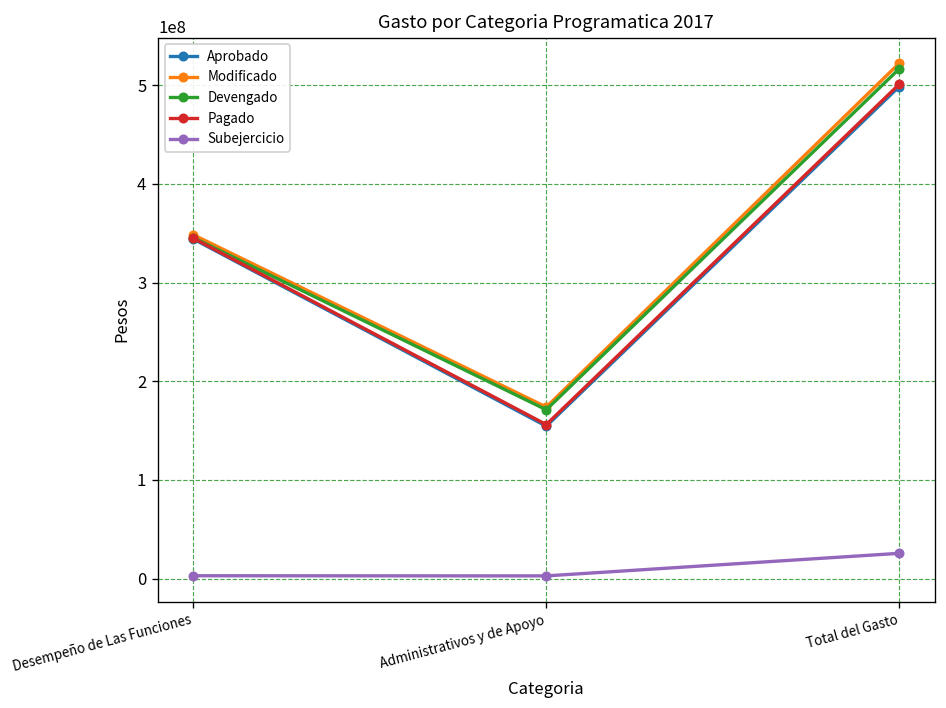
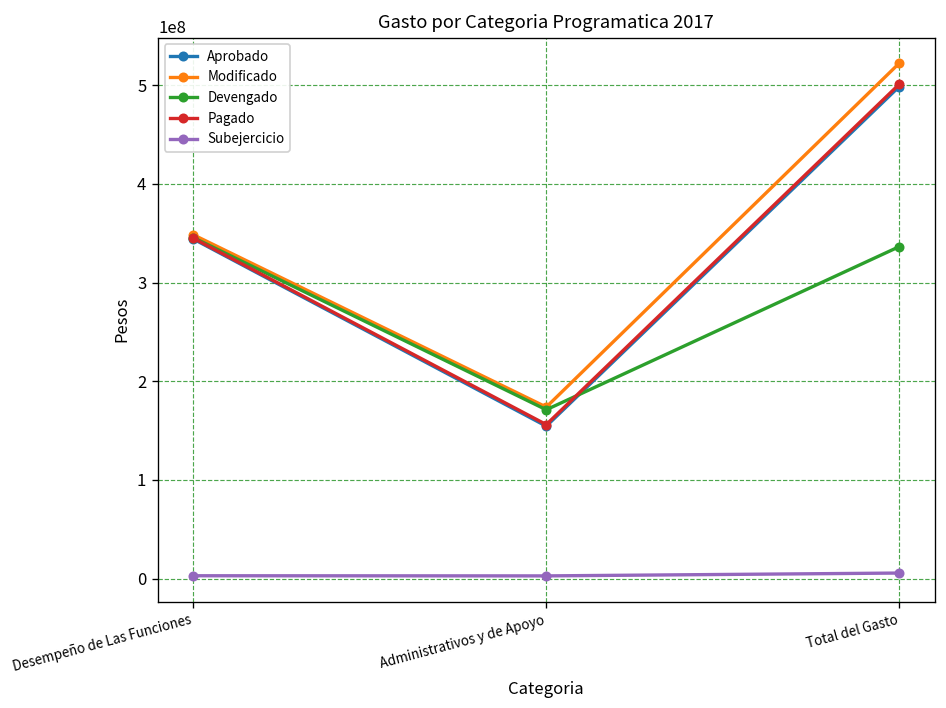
  {
    "Modificado": {
      "Total del Gasto": 520000000
    },
    "Devengado": {
-     "Total del Gasto": 520000000
+     "Total del Gasto": 340000000
    },
    "Subejercicio": {
      "Desempeño de Las Funciones": 0,
      "Administrativos y de Apoyo": 0,
-     "Total del Gasto": 30000000
+     "Total del Gasto": 10000000
    }
  }
